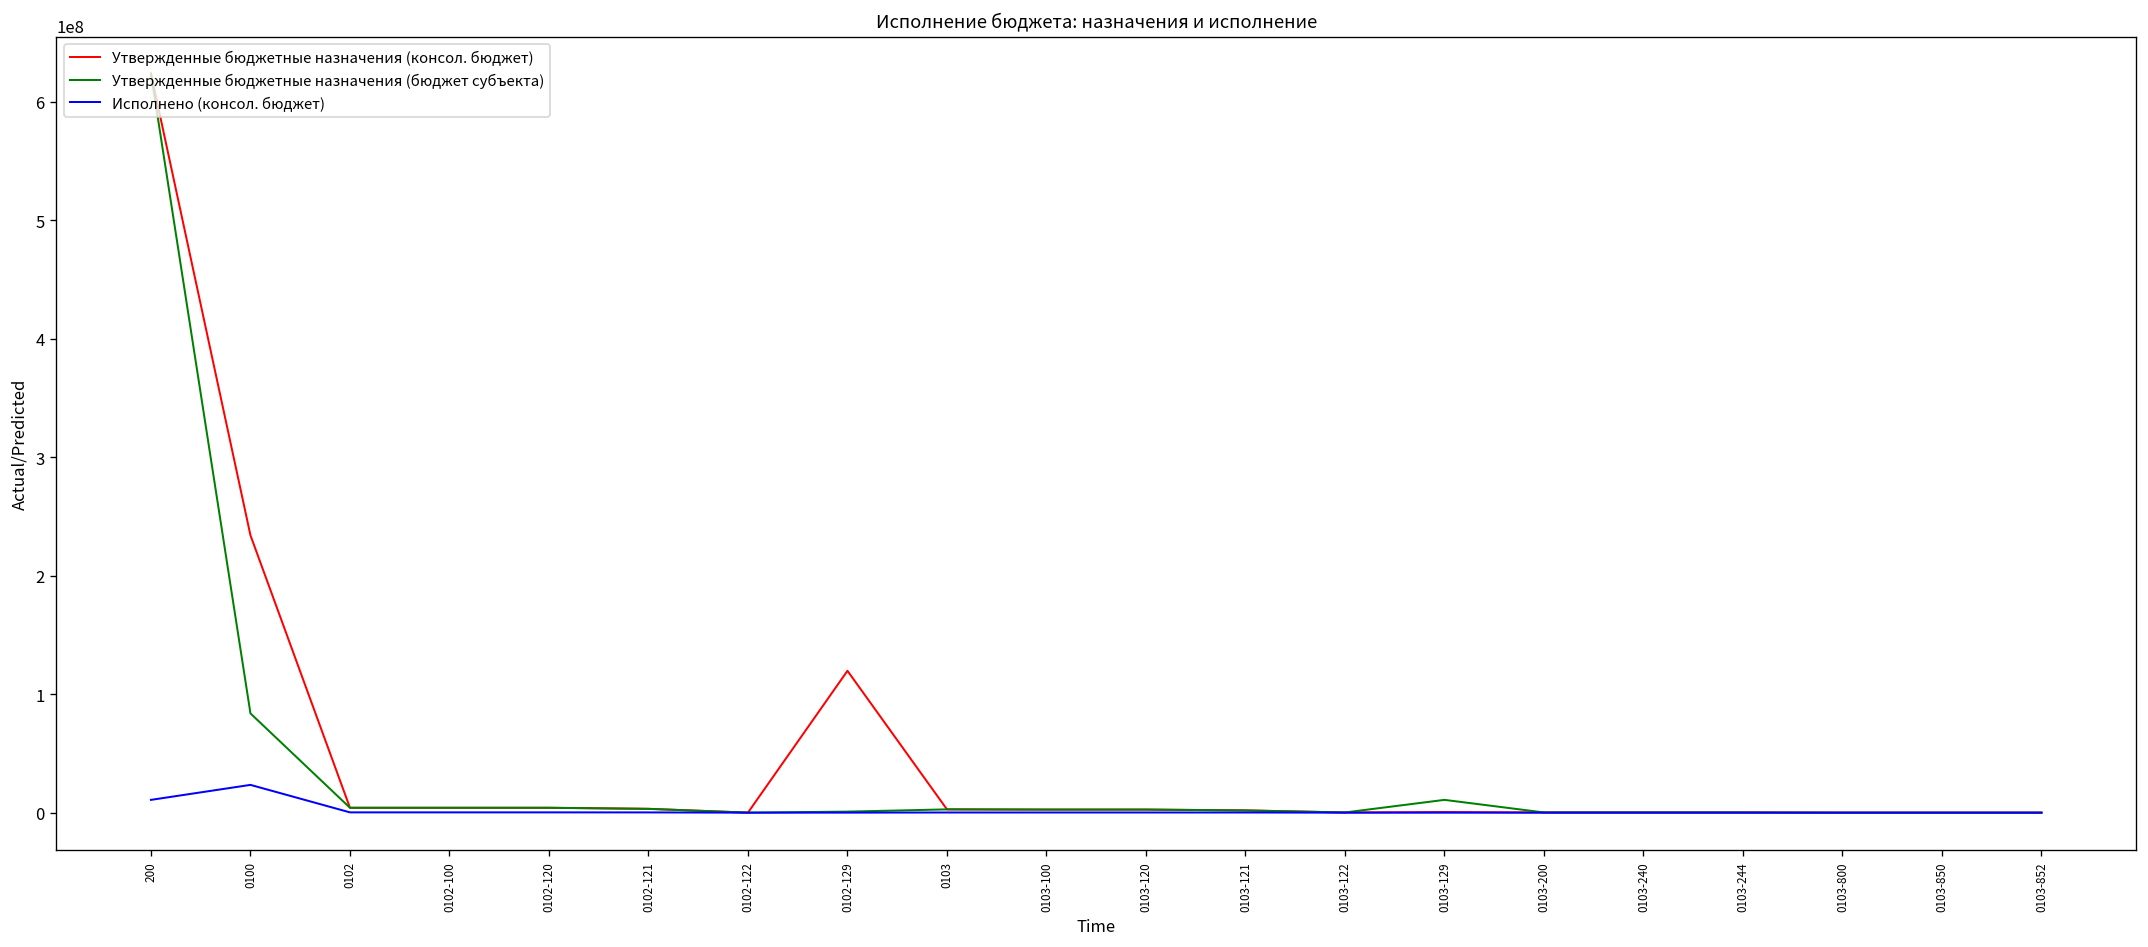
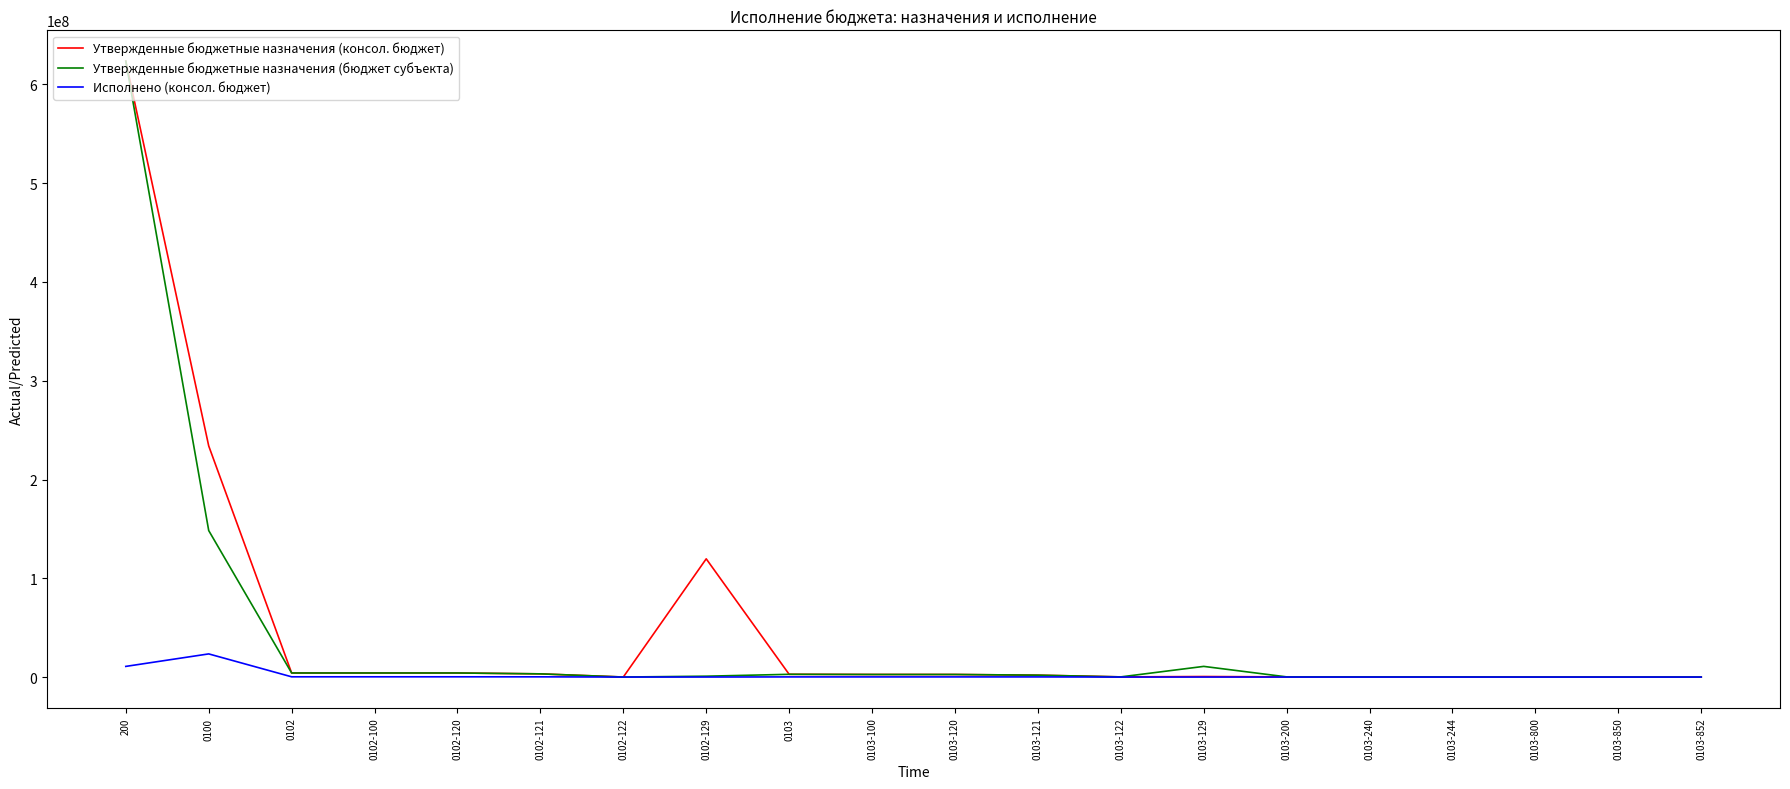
  {
    "Утвержденные бюджетные назначения (консол. бюджет)": {
      "0100": 230000000,
      "0102-129": 120000000
    },
    "Утвержденные бюджетные назначения (бюджет субъекта)": {
-     "0100": 80000000,
+     "0100": 150000000,
      "0103-129": 10000000
    },
    "Исполнено (консол. бюджет)": {
      "200": 10000000,
      "0100": 20000000,
      "0102": 0,
      "0102-100": 0,
      "0102-120": 0,
      "0102-121": 0,
      "0103": 0
    }
  }
